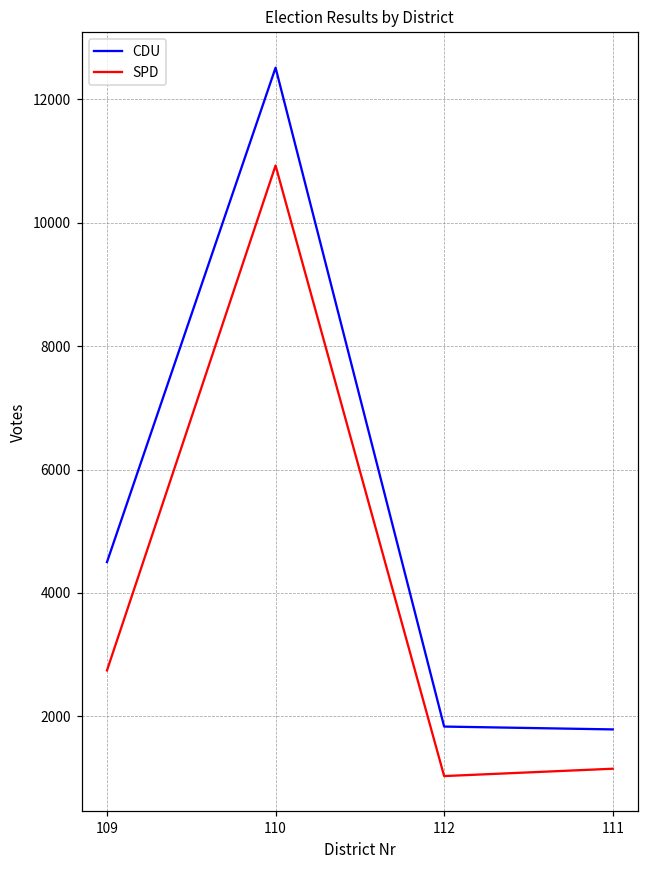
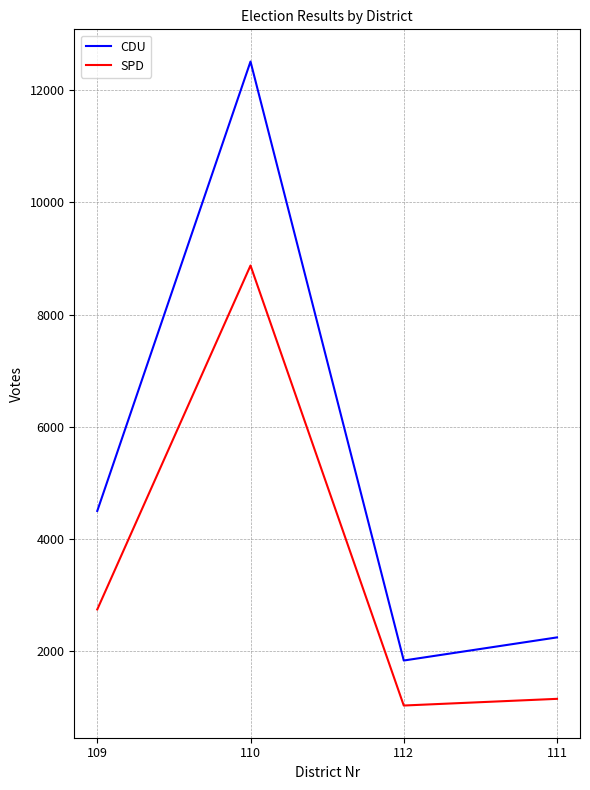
  {
    "CDU": {
      "109": 4500,
      "110": 12500,
      "112": 1800,
-     "111": 1800
+     "111": 2200
    },
    "SPD": {
      "109": 2700,
-     "110": 10900,
+     "110": 8900,
      "112": 1000,
      "111": 1200
    }
  }
